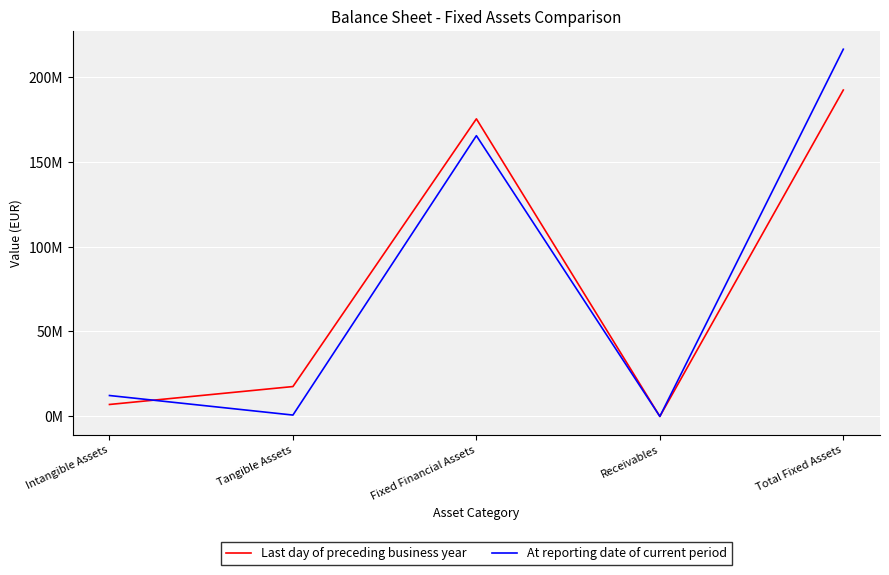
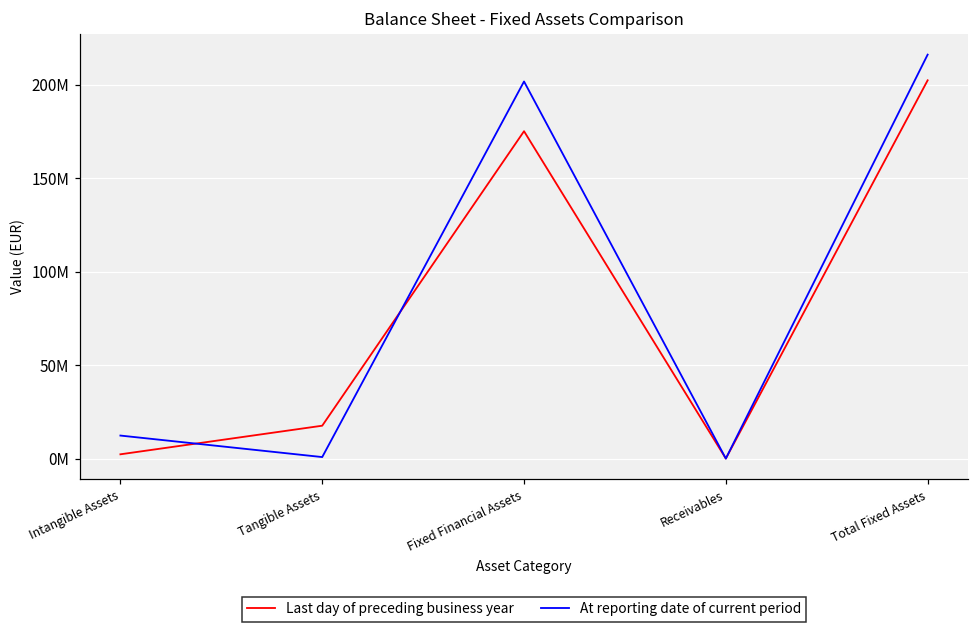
  {
    "Last day of preceding business year": {
-     "Intangible Assets": 7000000,
+     "Intangible Assets": 2000000,
      "Tangible Assets": 18000000,
      "Fixed Financial Assets": 175000000,
-     "Total Fixed Assets": 192000000
+     "Total Fixed Assets": 202000000
    },
    "At reporting date of current period": {
      "Intangible Assets": 12000000,
      "Tangible Assets": 1000000,
-     "Fixed Financial Assets": 165000000,
+     "Fixed Financial Assets": 202000000,
      "Total Fixed Assets": 216000000
    }
  }
